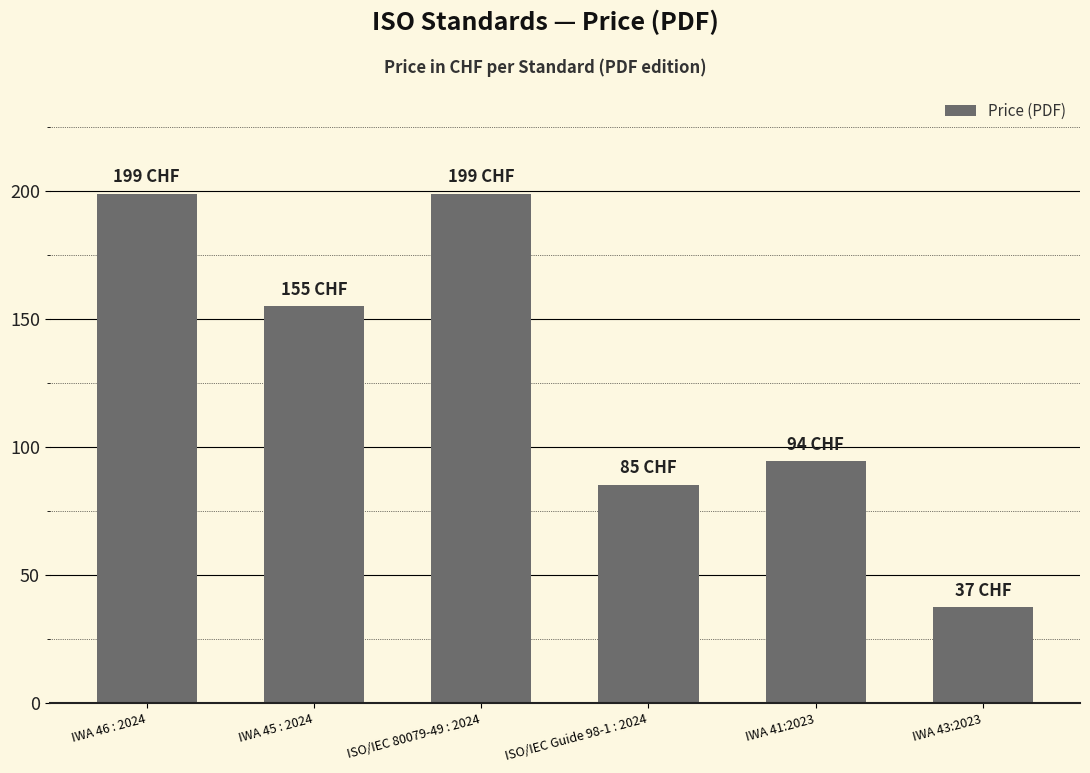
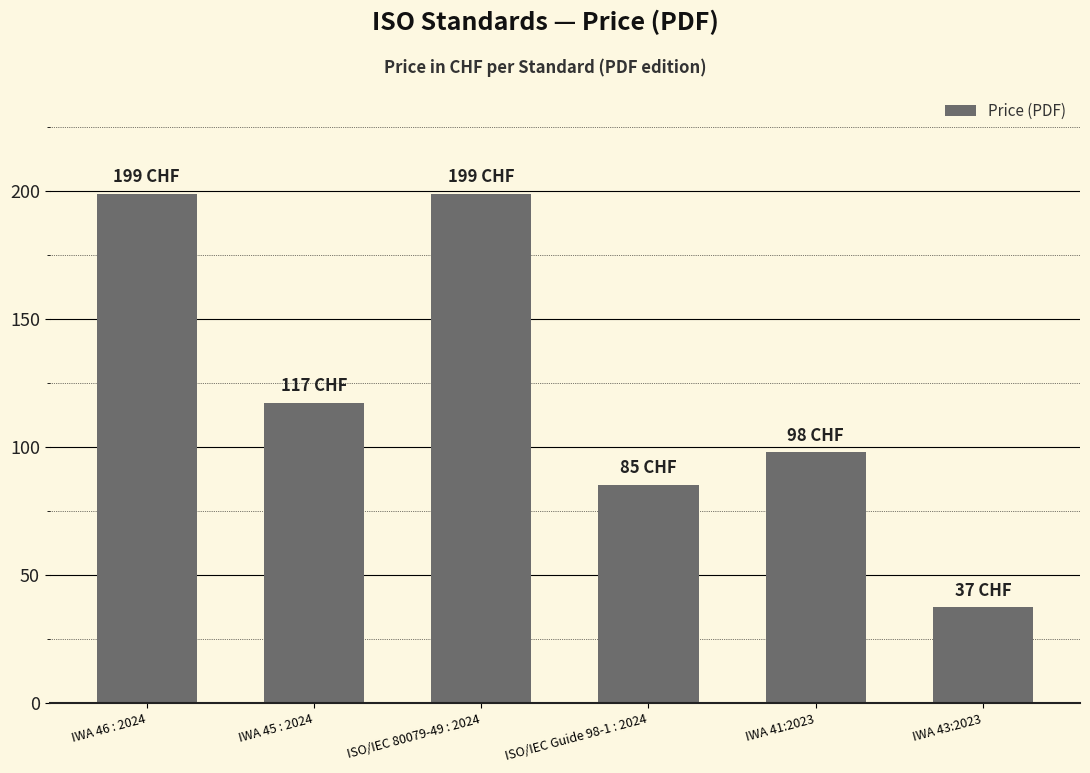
  {
    "IWA 46 : 2024": 199,
-   "IWA 45 : 2024": 155,
+   "IWA 45 : 2024": 117,
    "ISO/IEC 80079-49 : 2024": 199,
    "ISO/IEC Guide 98-1 : 2024": 85,
-   "IWA 41:2023": 94,
+   "IWA 41:2023": 98,
    "IWA 43:2023": 37
  }
